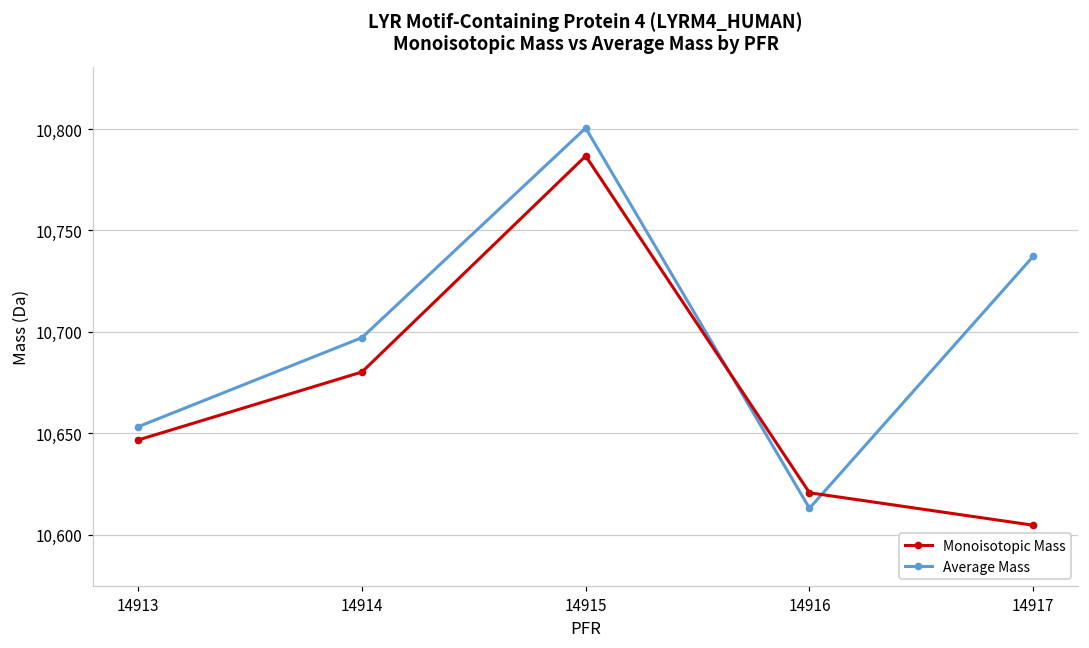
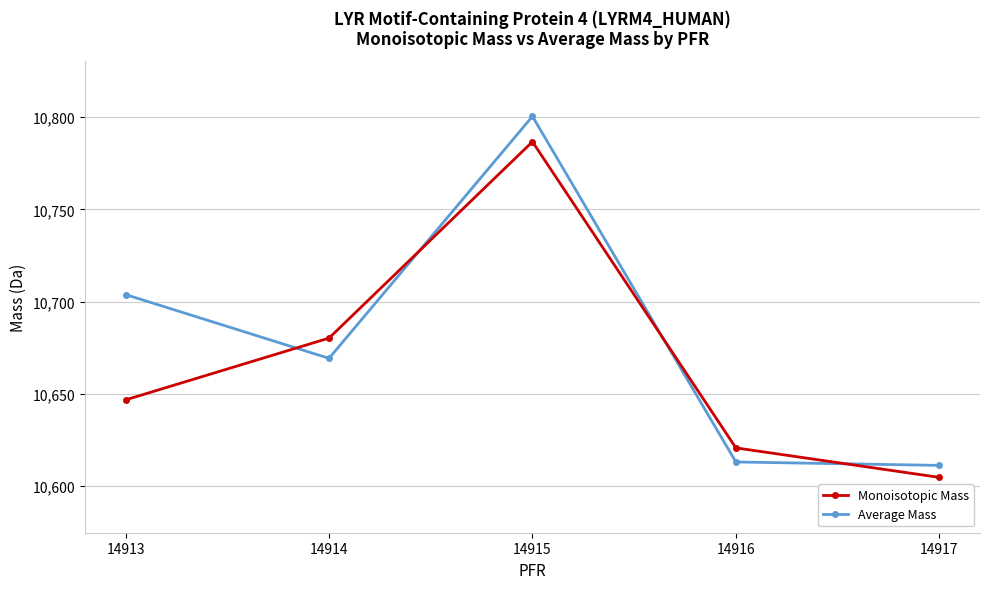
  {
    "Monoisotopic Mass": {
      "14913": "10,647",
      "14914": "10,680",
      "14915": "10,787",
      "14916": "10,621",
      "14917": "10,605"
    },
    "Average Mass": {
-     "14913": "10,653",
-     "14914": "10,697",
+     "14913": "10,704",
+     "14914": "10,669",
      "14915": "10,800",
      "14916": "10,613",
-     "14917": "10,737"
+     "14917": "10,611"
    }
  }
